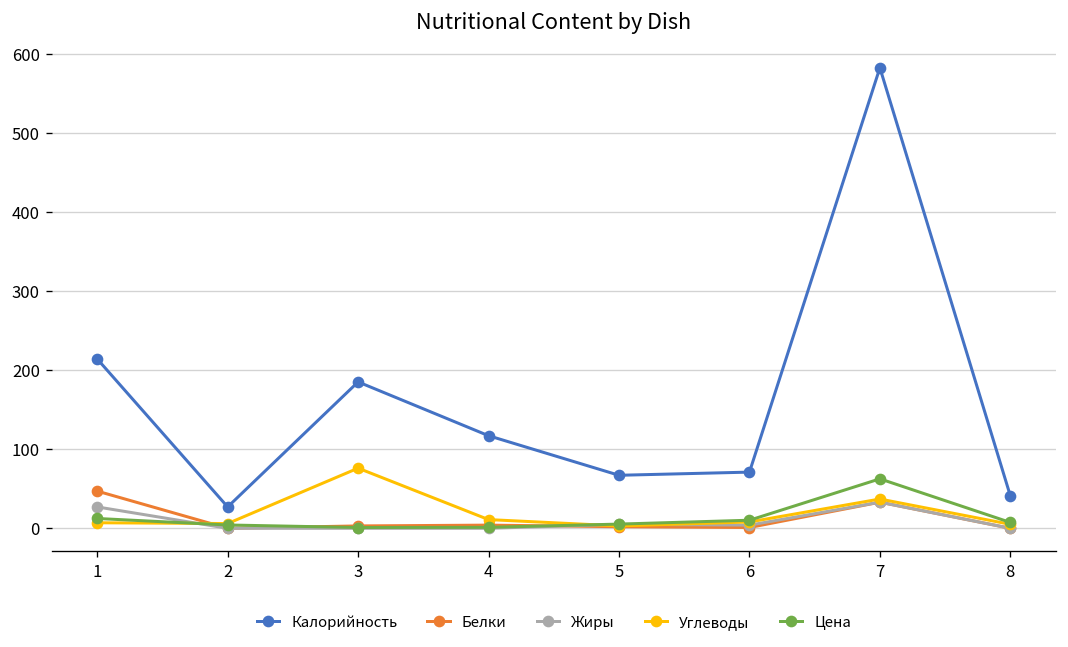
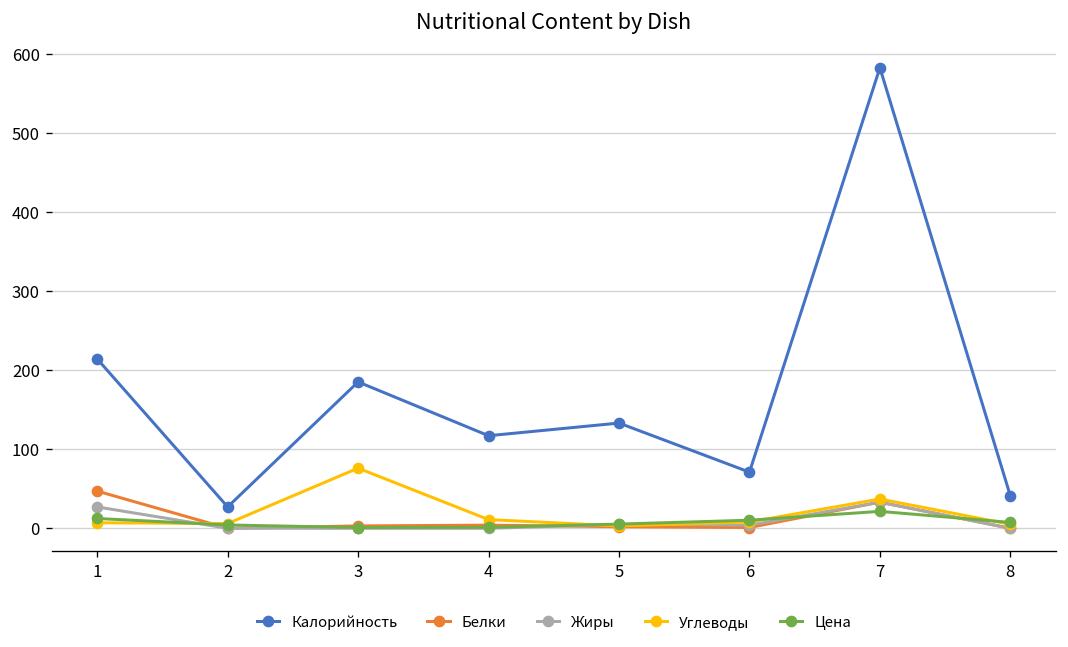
  {
    "Калорийность": {
      "1": 210,
      "2": 30,
      "3": 190,
      "4": 120,
-     "5": 70,
+     "5": 130,
      "6": 70,
      "7": 580,
      "8": 40
    },
    "Белки": {
      "1": 50
    },
    "Жиры": {
      "1": 30
    },
    "Углеводы": {
      "1": 10,
      "3": 80,
      "4": 10,
      "7": 40
    },
    "Цена": {
      "1": 10,
-     "7": 60
+     "7": 20
    }
  }
